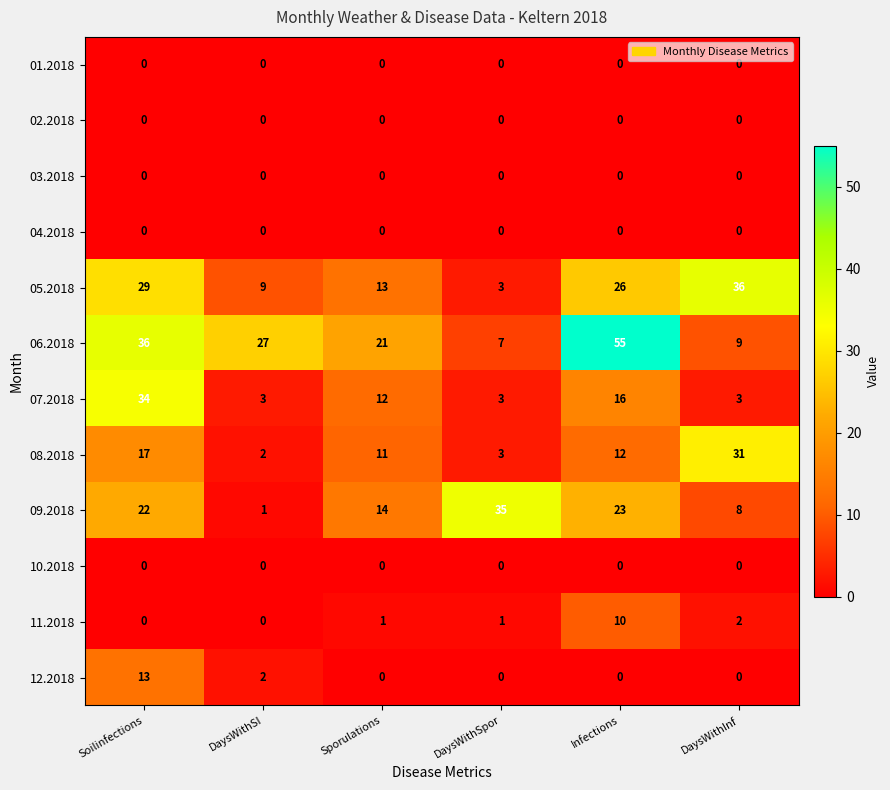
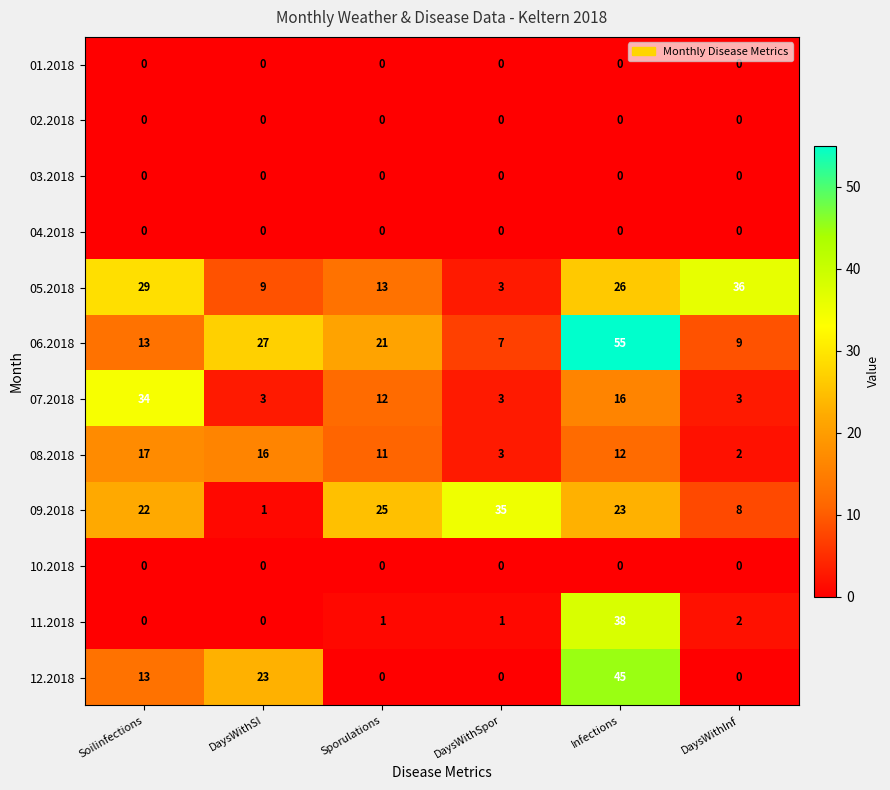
  {
    "01.2018": {
      "Soilinfections": 0,
      "DaysWithSI": 0,
      "Sporulations": 0,
      "DaysWithSpor": 0,
      "Infections": 0
    },
    "02.2018": {
      "Soilinfections": 0,
      "DaysWithSI": 0,
      "Sporulations": 0,
      "DaysWithSpor": 0,
      "Infections": 0,
      "DaysWithInf": 0
    },
    "03.2018": {
      "Soilinfections": 0,
      "DaysWithSI": 0,
      "Sporulations": 0,
      "DaysWithSpor": 0,
      "Infections": 0,
      "DaysWithInf": 0
    },
    "04.2018": {
      "Soilinfections": 0,
      "DaysWithSI": 0,
      "Sporulations": 0,
      "DaysWithSpor": 0,
      "Infections": 0,
      "DaysWithInf": 0
    },
    "05.2018": {
      "Soilinfections": 29,
      "DaysWithSI": 9,
      "Sporulations": 13,
      "DaysWithSpor": 3,
      "Infections": 26,
      "DaysWithInf": 36
    },
    "06.2018": {
-     "Soilinfections": 36,
+     "Soilinfections": 13,
      "DaysWithSI": 27,
      "Sporulations": 21,
      "DaysWithSpor": 7,
      "Infections": 55,
      "DaysWithInf": 9
    },
    "07.2018": {
      "Soilinfections": 34,
      "DaysWithSI": 3,
      "Sporulations": 12,
      "DaysWithSpor": 3,
      "Infections": 16,
      "DaysWithInf": 3
    },
    "08.2018": {
      "Soilinfections": 17,
-     "DaysWithSI": 2,
+     "DaysWithSI": 16,
      "Sporulations": 11,
      "DaysWithSpor": 3,
      "Infections": 12,
-     "DaysWithInf": 31
+     "DaysWithInf": 2
    },
    "09.2018": {
      "Soilinfections": 22,
      "DaysWithSI": 1,
-     "Sporulations": 14,
+     "Sporulations": 25,
      "DaysWithSpor": 35,
      "Infections": 23,
      "DaysWithInf": 8
    },
    "10.2018": {
      "Soilinfections": 0,
      "DaysWithSI": 0,
      "Sporulations": 0,
      "DaysWithSpor": 0,
      "Infections": 0,
      "DaysWithInf": 0
    },
    "11.2018": {
      "Soilinfections": 0,
      "DaysWithSI": 0,
      "Sporulations": 1,
      "DaysWithSpor": 1,
-     "Infections": 10,
+     "Infections": 38,
      "DaysWithInf": 2
    },
    "12.2018": {
      "Soilinfections": 13,
-     "DaysWithSI": 2,
+     "DaysWithSI": 23,
      "Sporulations": 0,
      "DaysWithSpor": 0,
-     "Infections": 0,
+     "Infections": 45,
      "DaysWithInf": 0
    }
  }
